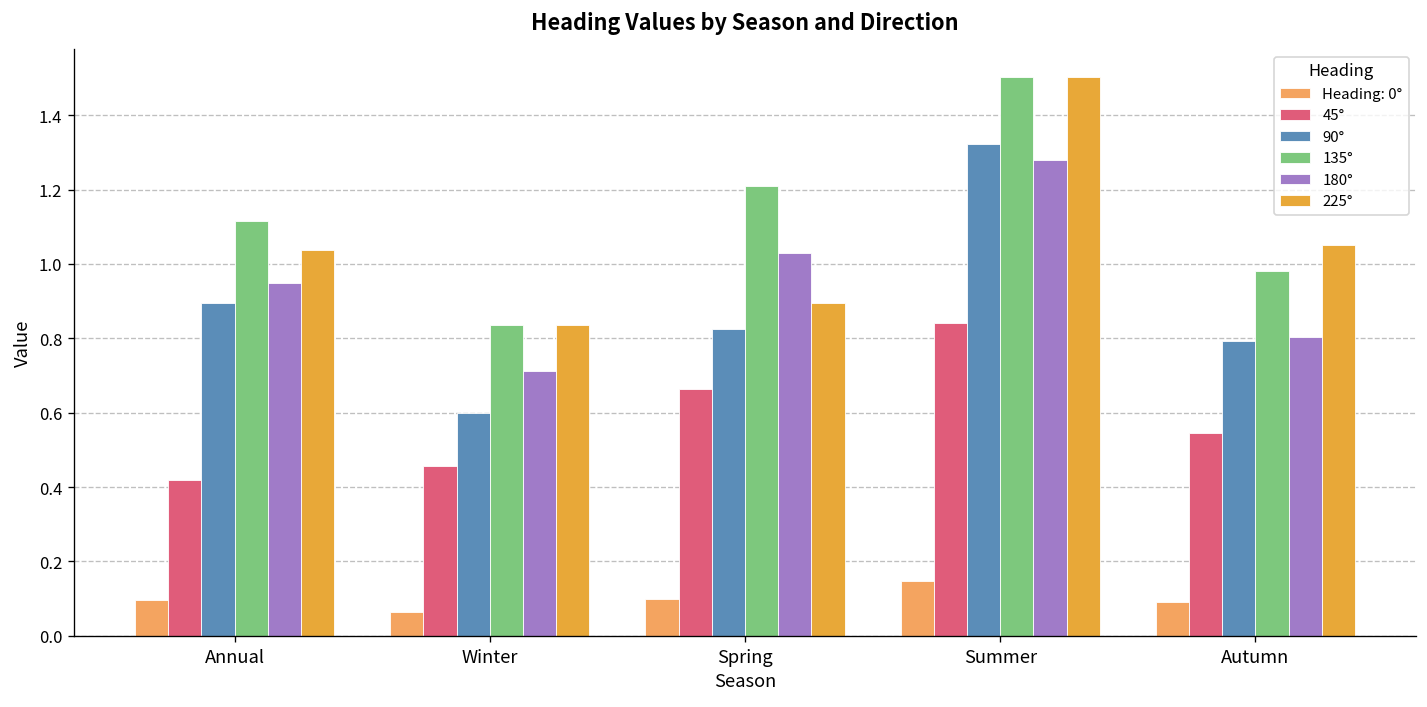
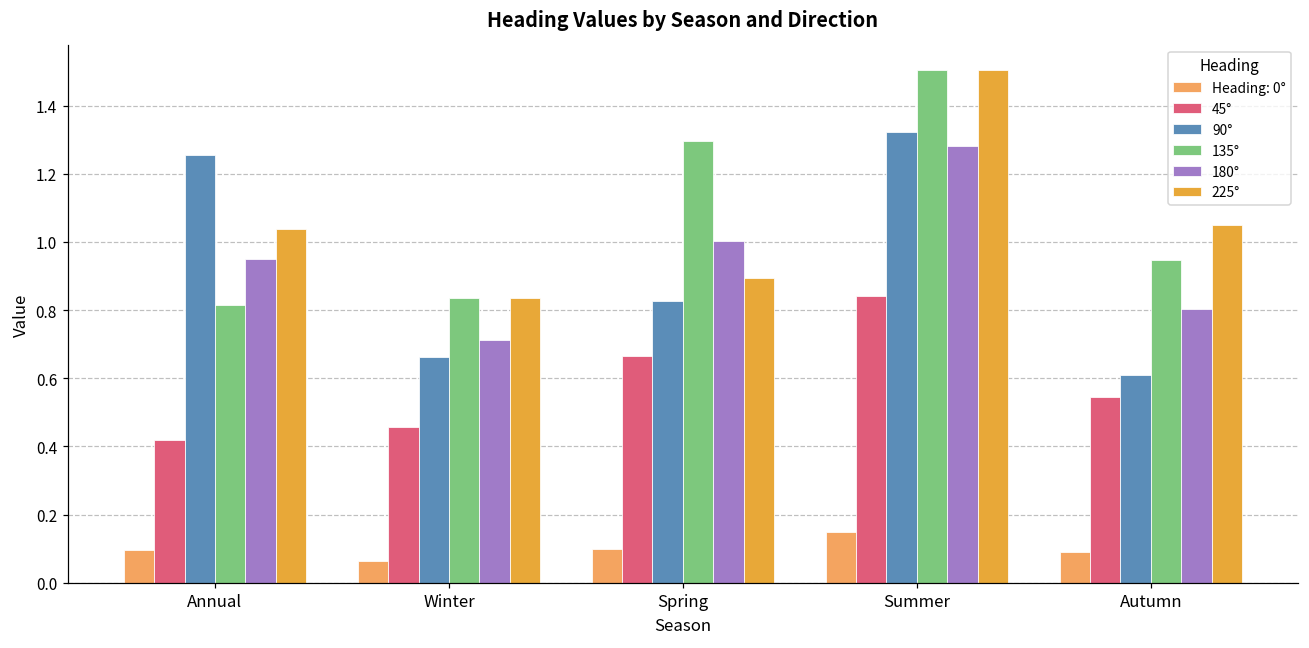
  {
    "45°": {
      "Annual": 0.42,
      "Winter": 0.46,
      "Spring": 0.66,
      "Summer": 0.84,
      "Autumn": 0.55
    },
    "90°": {
-     "Annual": 0.89,
-     "Winter": 0.60,
+     "Annual": 1.25,
+     "Winter": 0.66,
      "Spring": 0.83,
      "Summer": 1.32,
-     "Autumn": 0.79
+     "Autumn": 0.61
    },
    "135°": {
-     "Annual": 1.12,
+     "Annual": 0.82,
      "Winter": 0.84,
-     "Spring": 1.21,
+     "Spring": 1.30,
      "Summer": 1.50,
-     "Autumn": 0.98
+     "Autumn": 0.95
    },
    "180°": {
      "Annual": 0.95,
      "Winter": 0.71,
-     "Spring": 1.03,
+     "Spring": 1.00,
      "Summer": 1.28,
      "Autumn": 0.80
    }
  }
